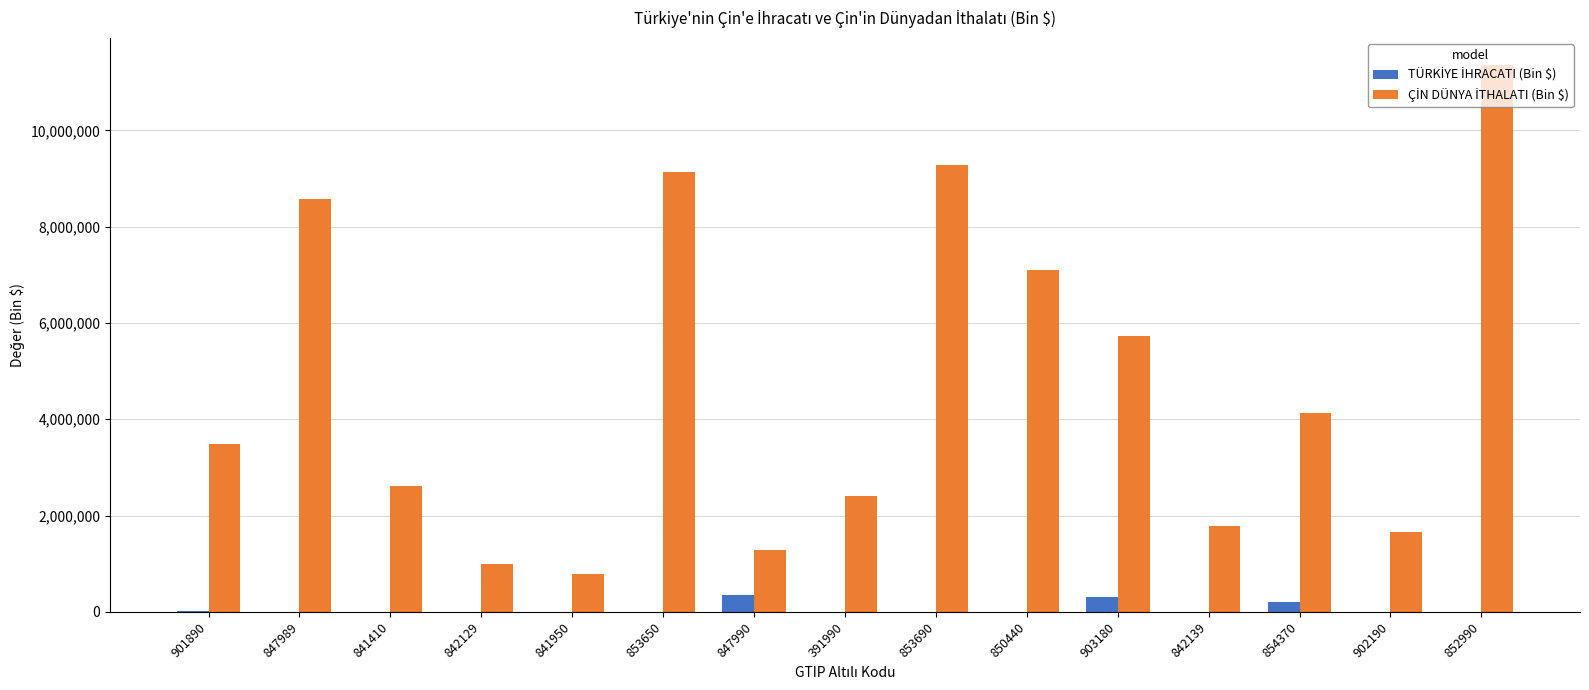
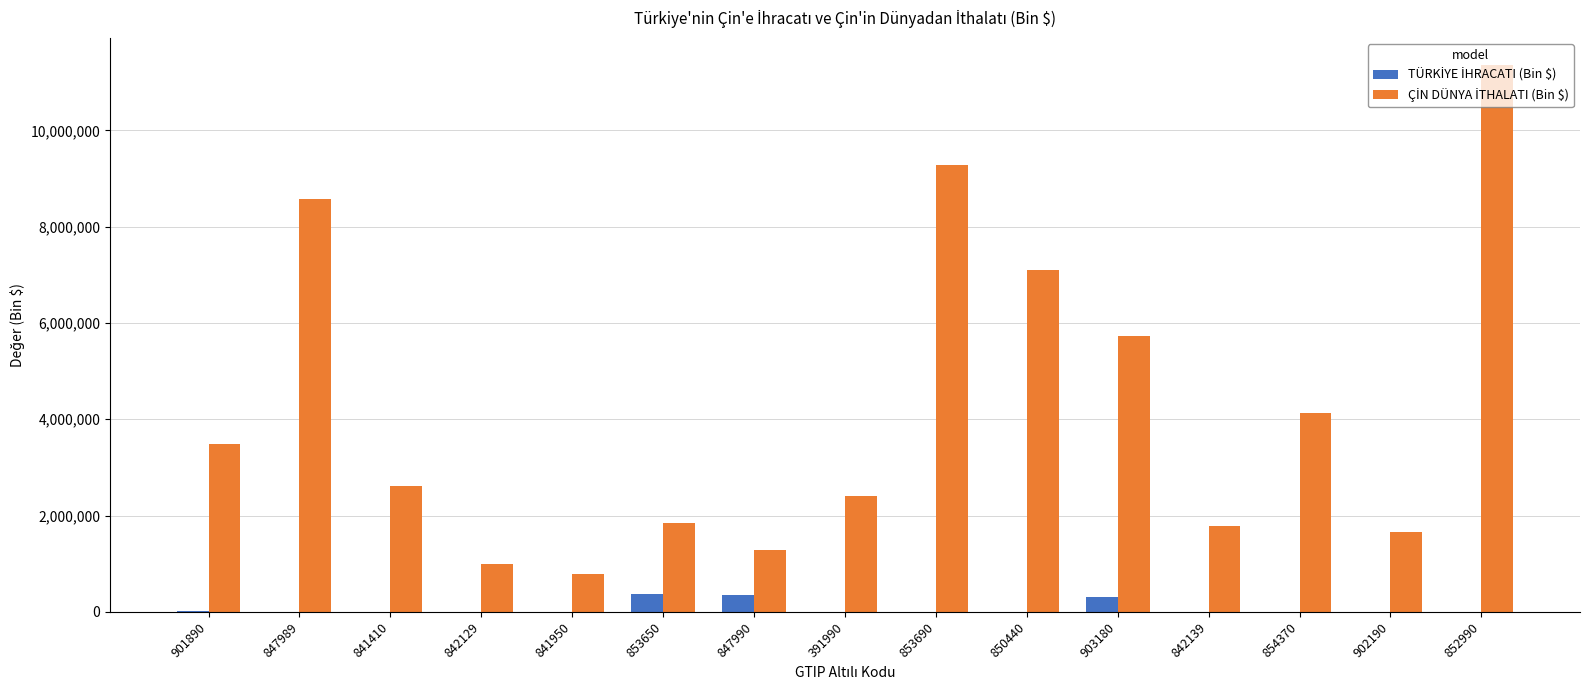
  {
    "TÜRKİYE İHRACATI (Bin $)": {
-     "853650": "0",
+     "853650": "400,000",
      "847990": "300,000",
      "903180": "300,000",
-     "854370": "200,000"
+     "854370": "0"
    },
    "ÇİN DÜNYA İTHALATI (Bin $)": {
      "901890": "3,500,000",
      "847989": "8,600,000",
      "841410": "2,600,000",
      "842129": "1,000,000",
      "841950": "800,000",
-     "853650": "9,100,000",
+     "853650": "1,900,000",
      "847990": "1,300,000",
      "391990": "2,400,000",
      "853690": "9,300,000",
      "850440": "7,100,000",
      "903180": "5,700,000",
      "842139": "1,800,000",
      "854370": "4,100,000",
      "902190": "1,700,000"
    }
  }
